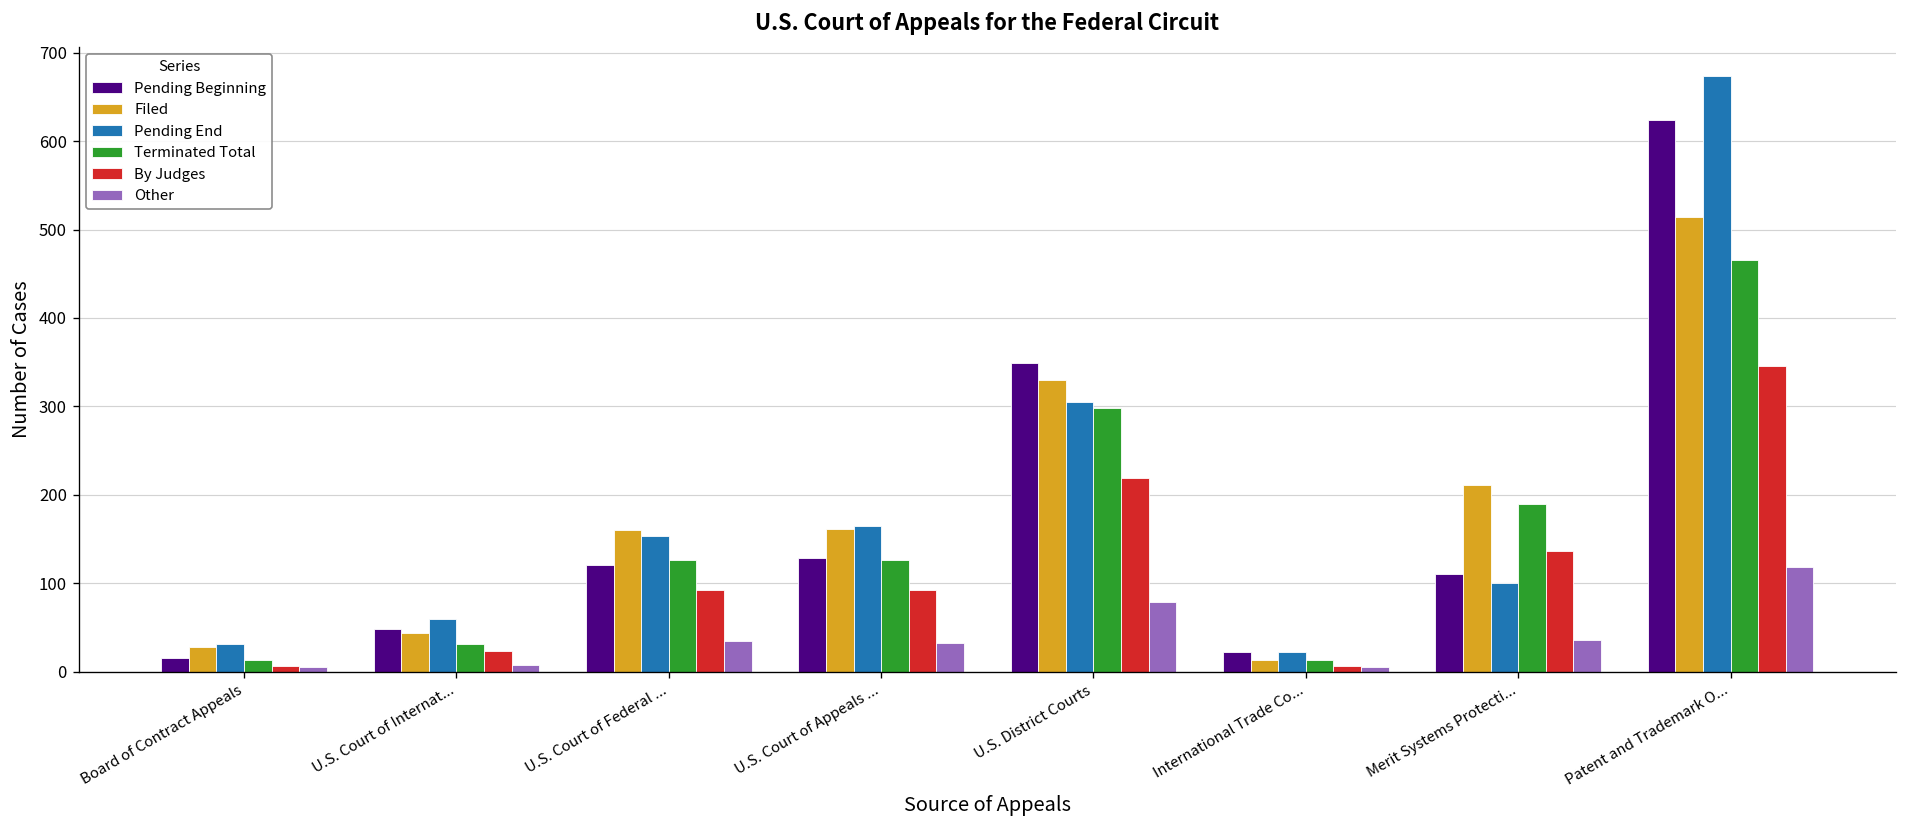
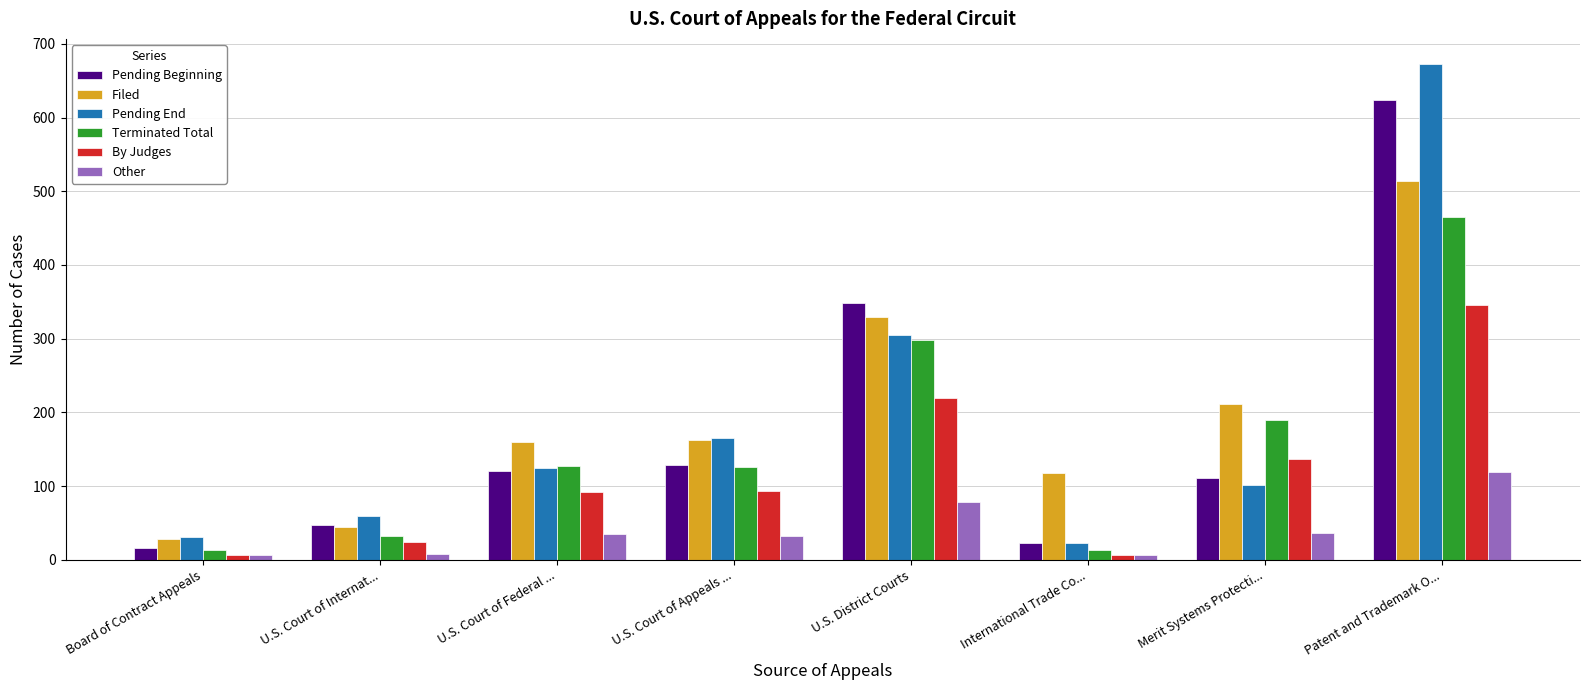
  {
    "Pending Beginning": {
      "Board of Contract Appeals": 20,
      "U.S. Court of Internat...": 50,
      "U.S. Court of Federal ...": 120,
      "U.S. Court of Appeals ...": 130,
      "U.S. District Courts": 350,
      "International Trade Co...": 20,
      "Merit Systems Protecti...": 110,
      "Patent and Trademark O...": 620
    },
    "Filed": {
      "Board of Contract Appeals": 30,
      "U.S. Court of Internat...": 40,
      "U.S. Court of Federal ...": 160,
      "U.S. Court of Appeals ...": 160,
      "U.S. District Courts": 330,
-     "International Trade Co...": 10,
+     "International Trade Co...": 120,
      "Merit Systems Protecti...": 210,
      "Patent and Trademark O...": 510
    },
    "Pending End": {
      "Board of Contract Appeals": 30,
      "U.S. Court of Internat...": 60,
-     "U.S. Court of Federal ...": 150,
+     "U.S. Court of Federal ...": 120,
      "U.S. Court of Appeals ...": 170,
      "U.S. District Courts": 310,
      "International Trade Co...": 20,
      "Merit Systems Protecti...": 100,
      "Patent and Trademark O...": 670
    },
    "Terminated Total": {
      "Board of Contract Appeals": 10,
      "U.S. Court of Internat...": 30,
      "U.S. Court of Federal ...": 130,
      "U.S. Court of Appeals ...": 130,
      "U.S. District Courts": 300,
      "International Trade Co...": 10,
      "Merit Systems Protecti...": 190,
      "Patent and Trademark O...": 470
    },
    "By Judges": {
      "Board of Contract Appeals": 10,
      "U.S. Court of Internat...": 20,
      "U.S. Court of Federal ...": 90,
      "U.S. Court of Appeals ...": 90,
      "U.S. District Courts": 220,
      "International Trade Co...": 10,
      "Merit Systems Protecti...": 140,
      "Patent and Trademark O...": 350
    },
    "Other": {
      "Board of Contract Appeals": 10,
      "U.S. Court of Internat...": 10,
      "U.S. Court of Federal ...": 40,
      "U.S. Court of Appeals ...": 30,
      "U.S. District Courts": 80,
      "International Trade Co...": 10,
      "Merit Systems Protecti...": 40,
      "Patent and Trademark O...": 120
    }
  }
